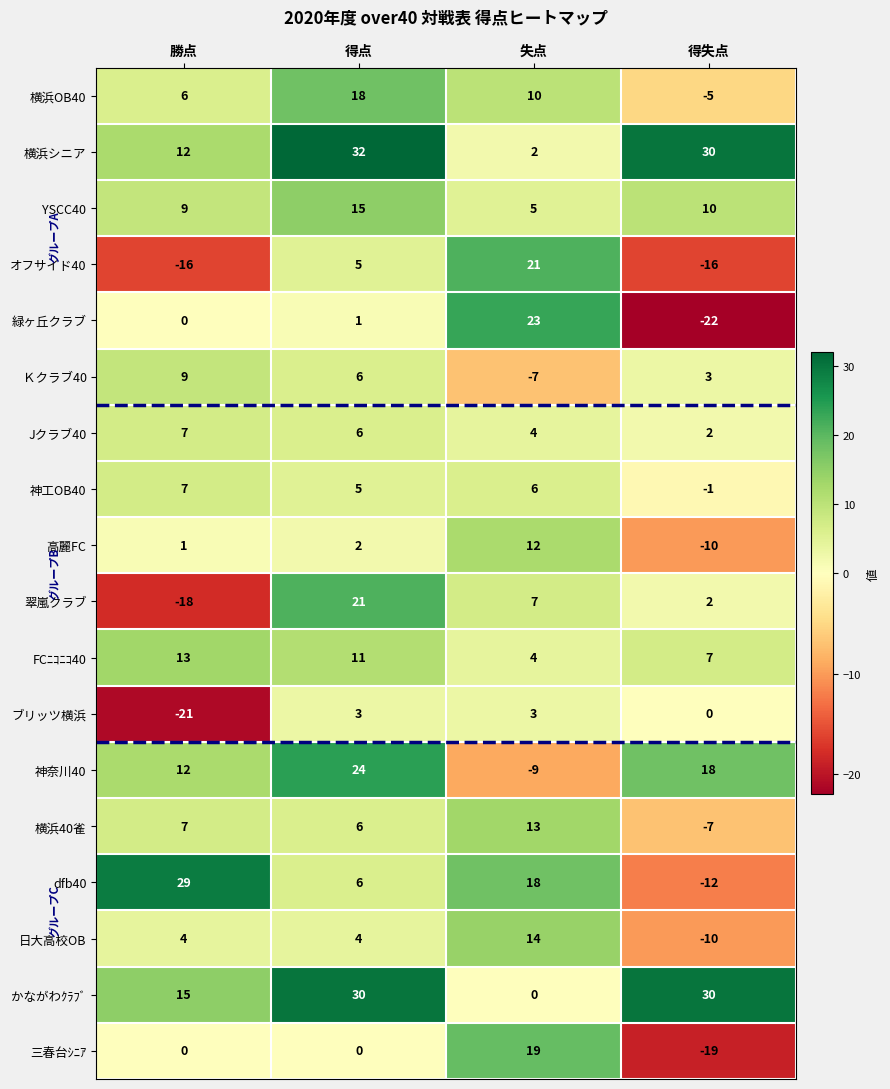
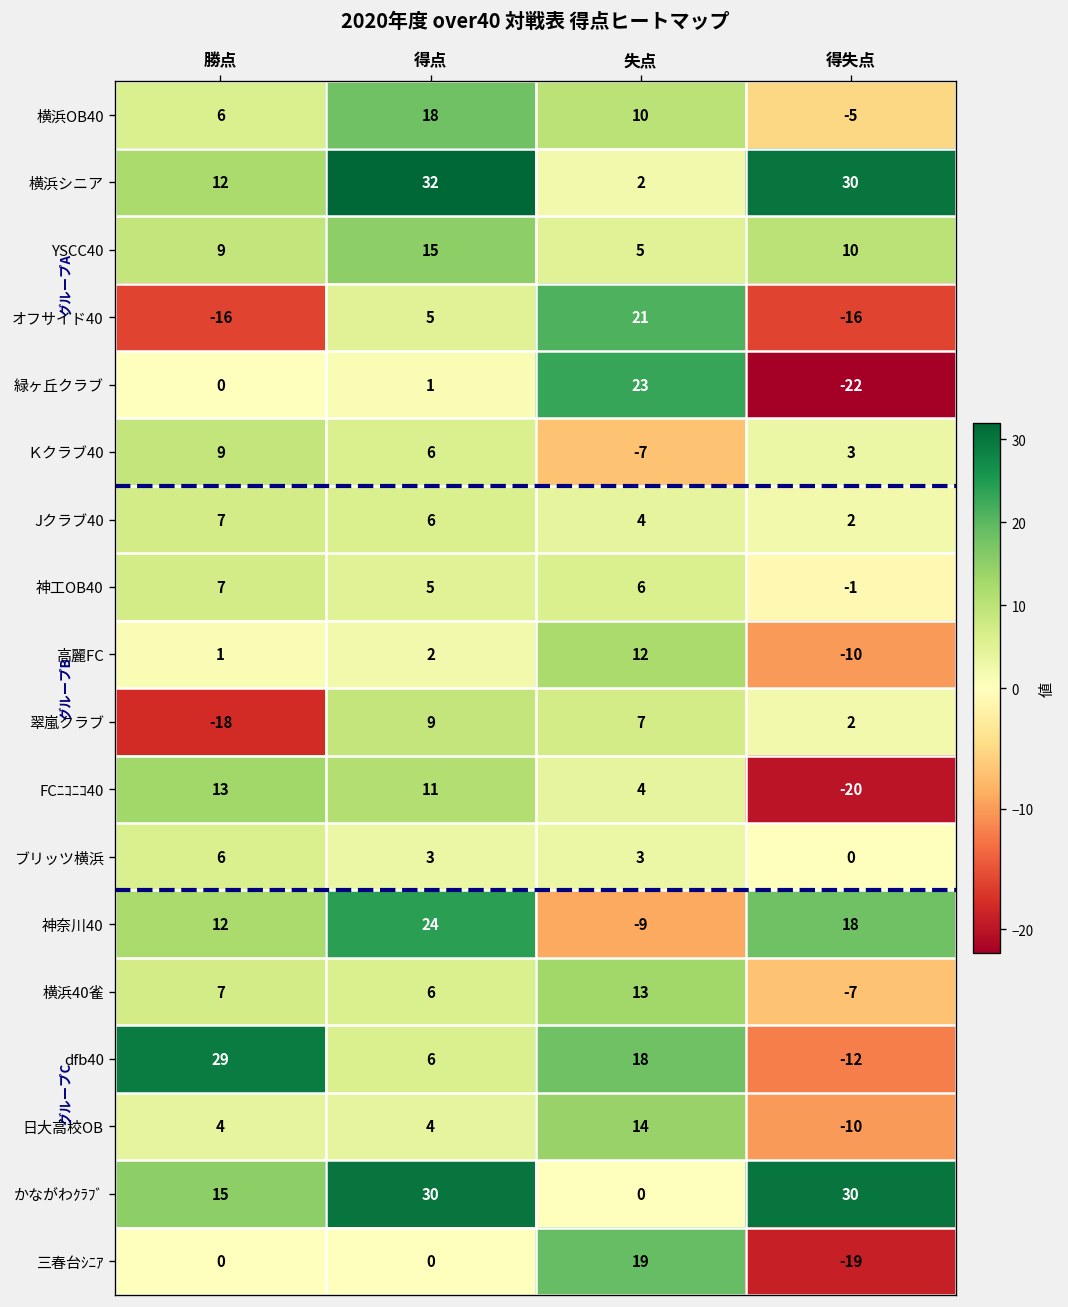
  {
    "横浜OB40": {
      "勝点": 6,
      "得点": 18,
      "失点": 10,
      "得失点": -5
    },
    "横浜シニア": {
      "勝点": 12,
      "得点": 32,
      "失点": 2,
      "得失点": 30
    },
    "YSCC40": {
      "勝点": 9,
      "得点": 15,
      "失点": 5,
      "得失点": 10
    },
    "オフサイド40": {
      "勝点": -16,
      "得点": 5,
      "失点": 21,
      "得失点": -16
    },
    "緑ヶ丘クラブ": {
      "勝点": 0,
      "得点": 1,
      "失点": 23,
      "得失点": -22
    },
    "Ｋクラブ40": {
      "勝点": 9,
      "得点": 6,
      "失点": -7,
      "得失点": 3
    },
    "Jクラブ40": {
      "勝点": 7,
      "得点": 6,
      "失点": 4,
      "得失点": 2
    },
    "神工OB40": {
      "勝点": 7,
      "得点": 5,
      "失点": 6,
      "得失点": -1
    },
    "高麗FC": {
      "勝点": 1,
      "得点": 2,
      "失点": 12,
      "得失点": -10
    },
    "翠嵐クラブ": {
      "勝点": -18,
-     "得点": 21,
+     "得点": 9,
      "失点": 7,
      "得失点": 2
    },
    "FCﾆｺﾆｺ40": {
      "勝点": 13,
      "得点": 11,
      "失点": 4,
-     "得失点": 7
+     "得失点": -20
    },
    "ブリッツ横浜": {
-     "勝点": -21,
+     "勝点": 6,
      "得点": 3,
      "失点": 3,
      "得失点": 0
    },
    "神奈川40": {
      "勝点": 12,
      "得点": 24,
      "失点": -9,
      "得失点": 18
    },
    "横浜40雀": {
      "勝点": 7,
      "得点": 6,
      "失点": 13,
      "得失点": -7
    },
    "dfb40": {
      "勝点": 29,
      "得点": 6,
      "失点": 18,
      "得失点": -12
    },
    "日大高校OB": {
      "勝点": 4,
      "得点": 4,
      "失点": 14,
      "得失点": -10
    },
    "かながわｸﾗﾌﾞ": {
      "勝点": 15,
      "得点": 30,
      "失点": 0,
      "得失点": 30
    },
    "三春台ｼﾆｱ": {
      "勝点": 0,
      "得点": 0,
      "失点": 19,
      "得失点": -19
    }
  }
